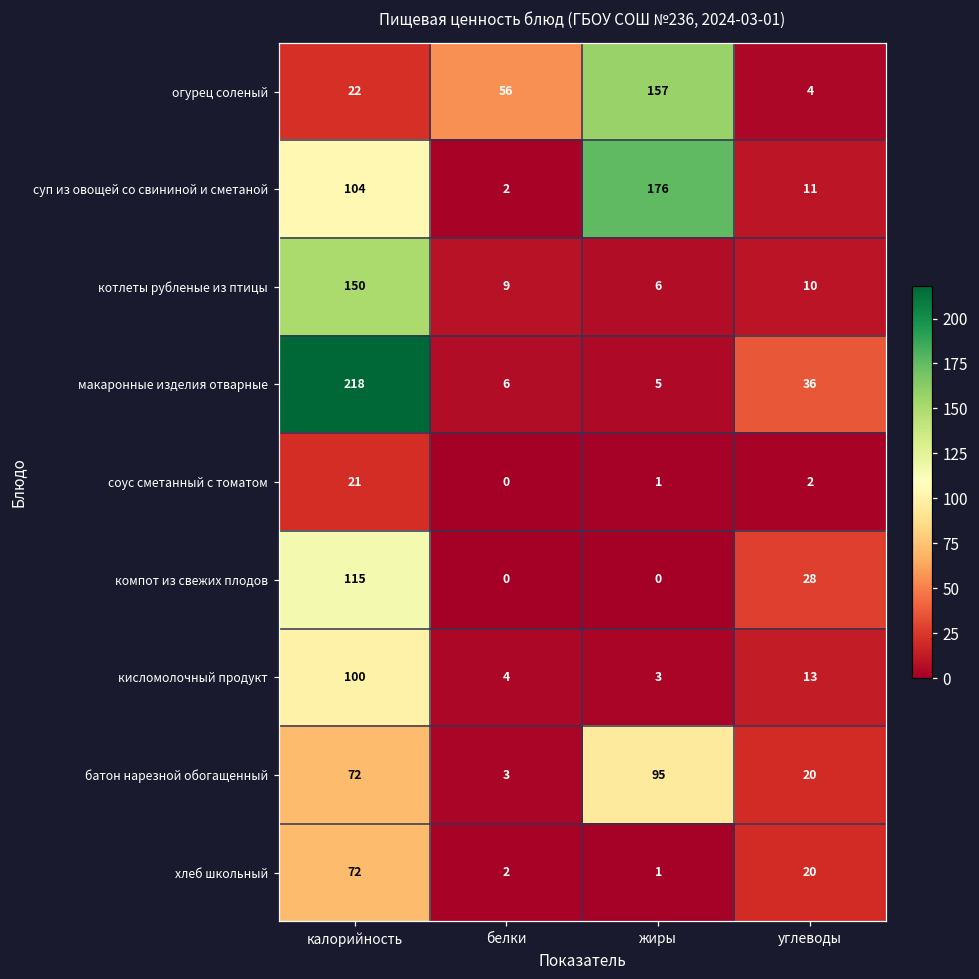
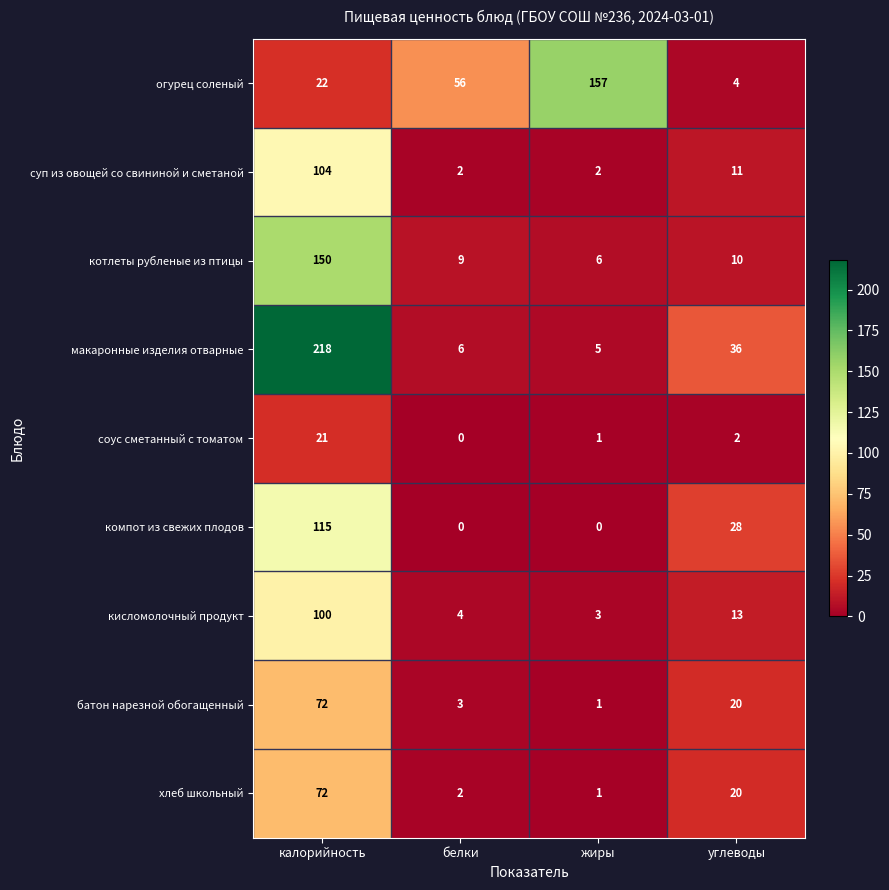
  {
    "огурец соленый": {
      "калорийность": 22,
      "белки": 56,
      "жиры": 157,
      "углеводы": 4
    },
    "суп из овощей со свининой и сметаной": {
      "калорийность": 104,
      "белки": 2,
-     "жиры": 176,
+     "жиры": 2,
      "углеводы": 11
    },
    "котлеты рубленые из птицы": {
      "калорийность": 150,
      "белки": 9,
      "жиры": 6,
      "углеводы": 10
    },
    "макаронные изделия отварные": {
      "калорийность": 218,
      "белки": 6,
      "жиры": 5,
      "углеводы": 36
    },
    "соус сметанный с томатом": {
      "калорийность": 21,
      "белки": 0,
      "жиры": 1,
      "углеводы": 2
    },
    "компот из свежих плодов": {
      "калорийность": 115,
      "белки": 0,
      "жиры": 0,
      "углеводы": 28
    },
    "кисломолочный продукт": {
      "калорийность": 100,
      "белки": 4,
      "жиры": 3,
      "углеводы": 13
    },
    "батон нарезной обогащенный": {
      "калорийность": 72,
      "белки": 3,
-     "жиры": 95,
+     "жиры": 1,
      "углеводы": 20
    },
    "хлеб школьный": {
      "калорийность": 72,
      "белки": 2,
      "жиры": 1,
      "углеводы": 20
    }
  }
